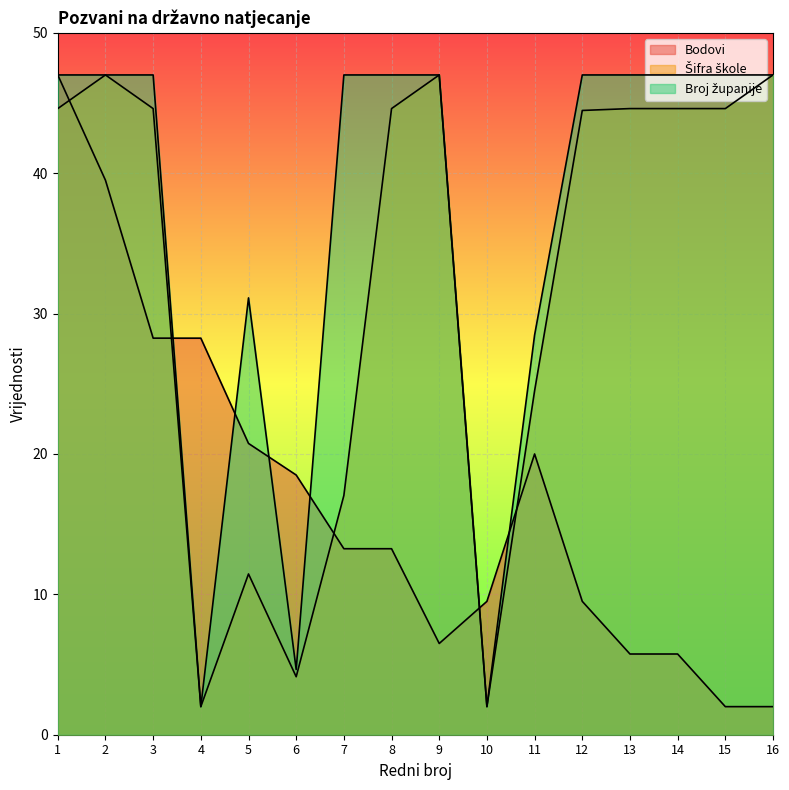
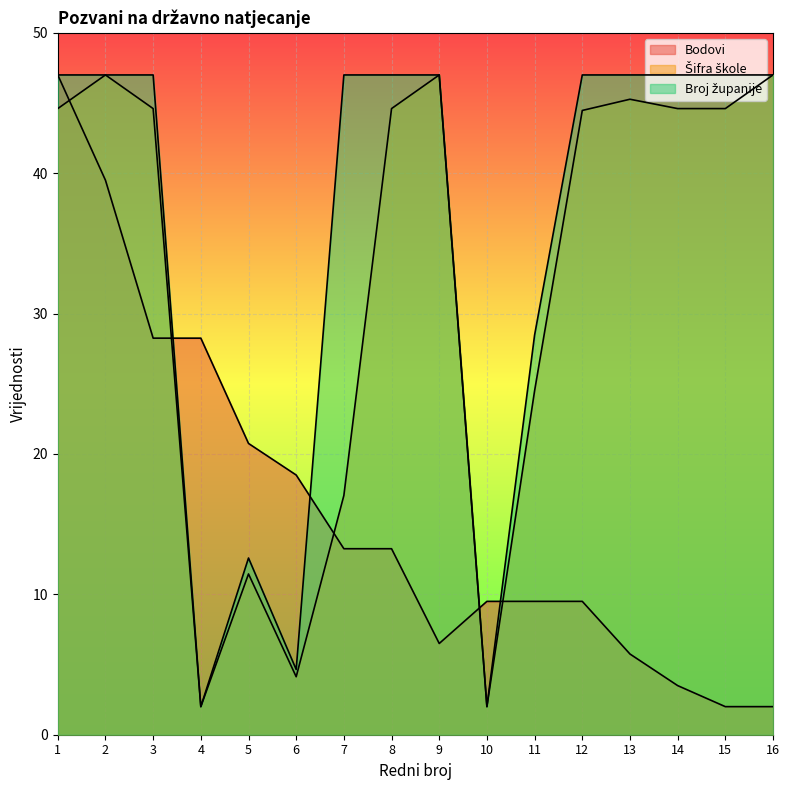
  {
    "Bodovi": {
      "2": 39.5,
      "3": 28.3,
      "4": 28.3,
      "5": 20.8,
      "6": 18.5,
      "7": 13.3,
      "8": 13.3,
      "9": 6.5,
      "10": 9.5,
-     "11": 20.0,
+     "11": 9.5,
      "12": 9.5,
      "13": 5.8,
-     "14": 5.8,
+     "14": 3.5,
      "15": 2.0,
      "16": 2.0
    },
    "Šifra škole": {
      "1": 44.6,
      "3": 44.6,
      "5": 11.5,
      "6": 4.1,
      "7": 17.0,
      "8": 44.6,
      "11": 24.5,
      "12": 44.5,
-     "13": 44.6,
+     "13": 45.3,
      "14": 44.6,
      "15": 44.6
    },
    "Broj županije": {
      "3": 47.0,
-     "5": 31.1,
+     "5": 12.6,
      "6": 4.6,
      "7": 47.0,
      "8": 47.0,
      "11": 28.5,
      "12": 47.0,
      "13": 47.0
    }
  }
